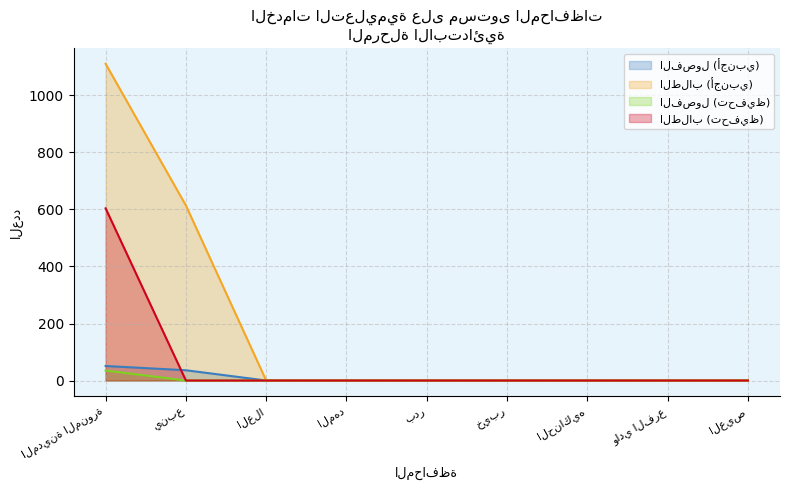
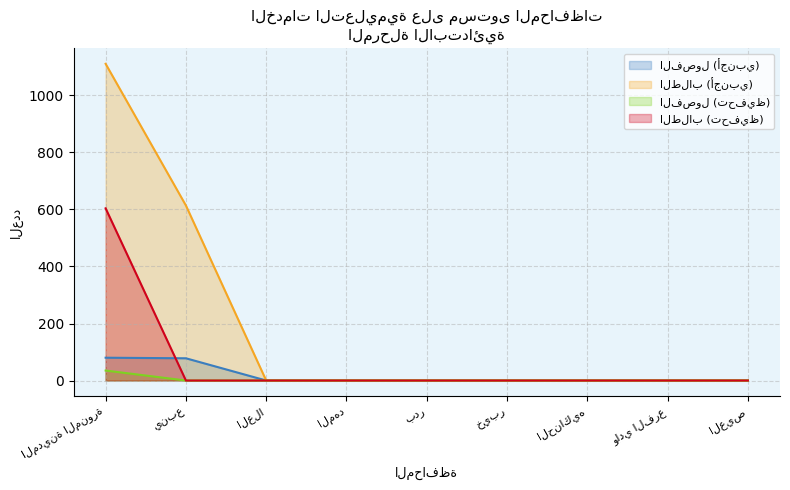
  {
    "الفصول (أجنبي)": {
-     "المدينة المنورة": 50,
-     "ينبع": 40
+     "المدينة المنورة": 80,
+     "ينبع": 80
    },
    "الطلاب (تحفيظ)": {
      "المدينة المنورة": 600
    }
  }
